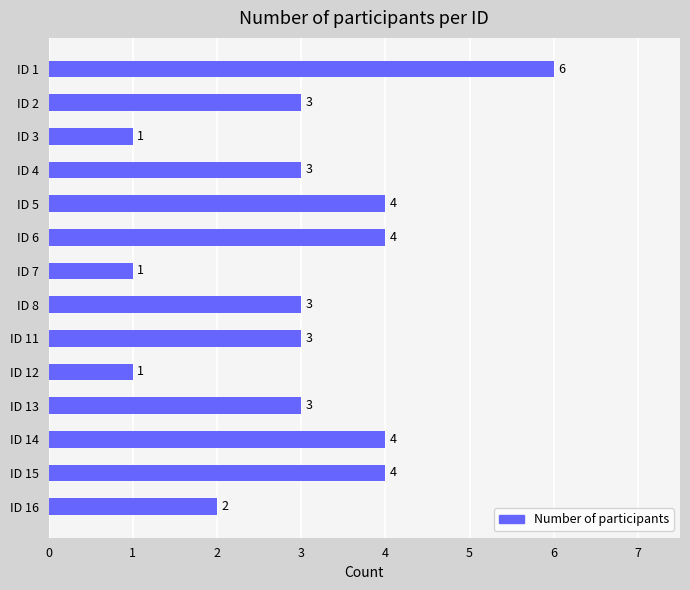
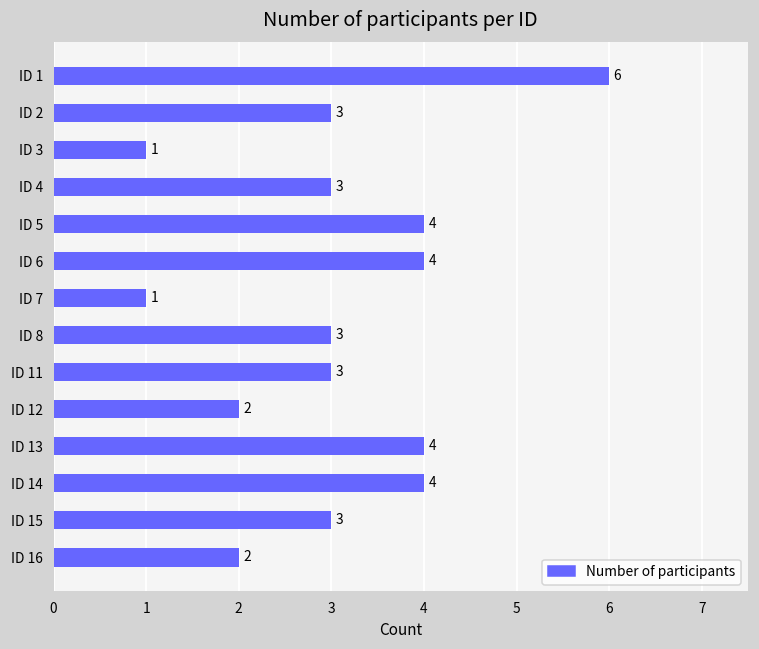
  {
    "ID 1": 6,
    "ID 2": 3,
    "ID 3": 1,
    "ID 4": 3,
    "ID 5": 4,
    "ID 6": 4,
    "ID 7": 1,
    "ID 8": 3,
    "ID 11": 3,
-   "ID 12": 1,
-   "ID 13": 3,
+   "ID 12": 2,
+   "ID 13": 4,
    "ID 14": 4,
-   "ID 15": 4,
+   "ID 15": 3,
    "ID 16": 2
  }
